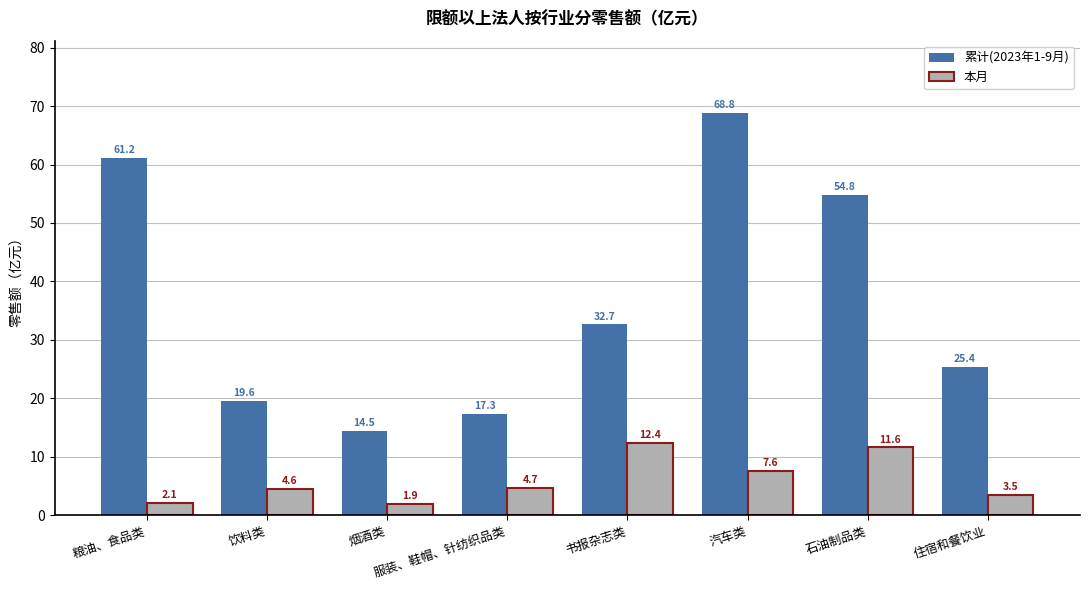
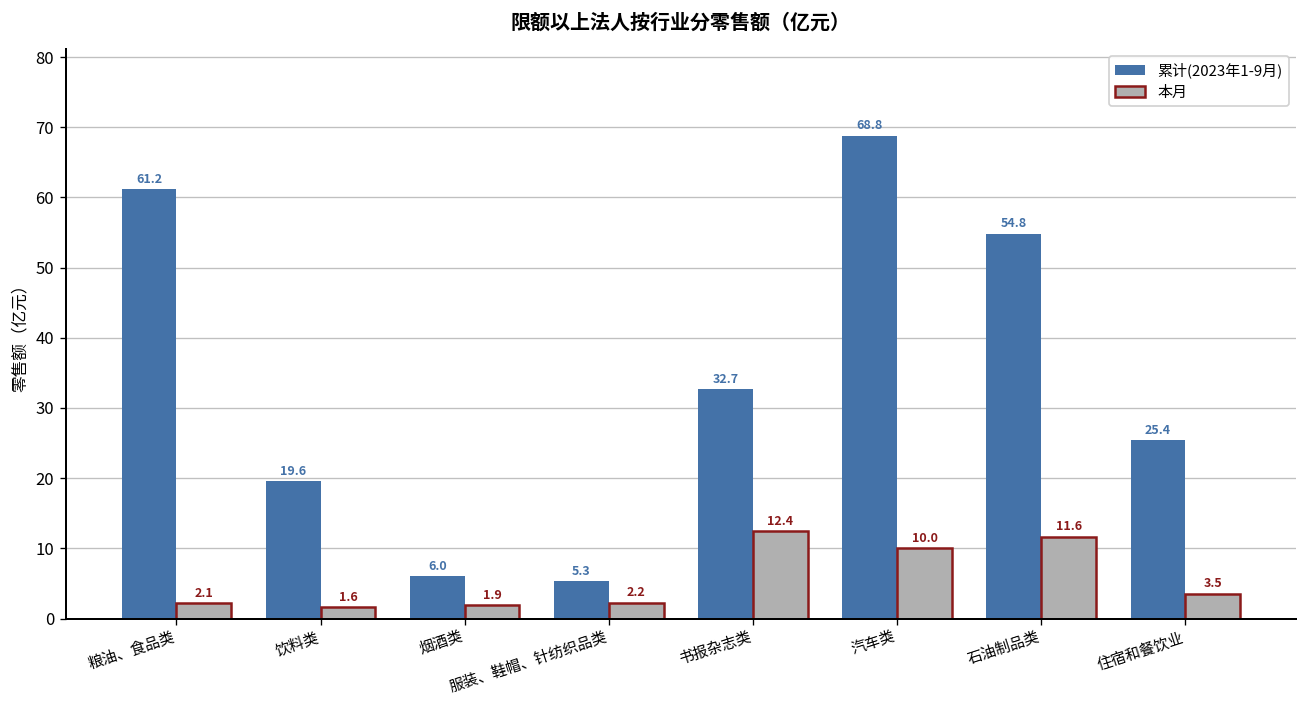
  {
    "累计(2023年1-9月)": {
      "粮油、食品类": 61.2,
      "饮料类": 19.6,
-     "烟酒类": 14.5,
-     "服装、鞋帽、针纺织品类": 17.3,
+     "烟酒类": 6.0,
+     "服装、鞋帽、针纺织品类": 5.3,
      "书报杂志类": 32.7,
      "汽车类": 68.8,
      "石油制品类": 54.8,
      "住宿和餐饮业": 25.4
    },
    "本月": {
      "粮油、食品类": 2.1,
-     "饮料类": 4.6,
+     "饮料类": 1.6,
      "烟酒类": 1.9,
-     "服装、鞋帽、针纺织品类": 4.7,
+     "服装、鞋帽、针纺织品类": 2.2,
      "书报杂志类": 12.4,
-     "汽车类": 7.6,
+     "汽车类": 10.0,
      "石油制品类": 11.6,
      "住宿和餐饮业": 3.5
    }
  }
